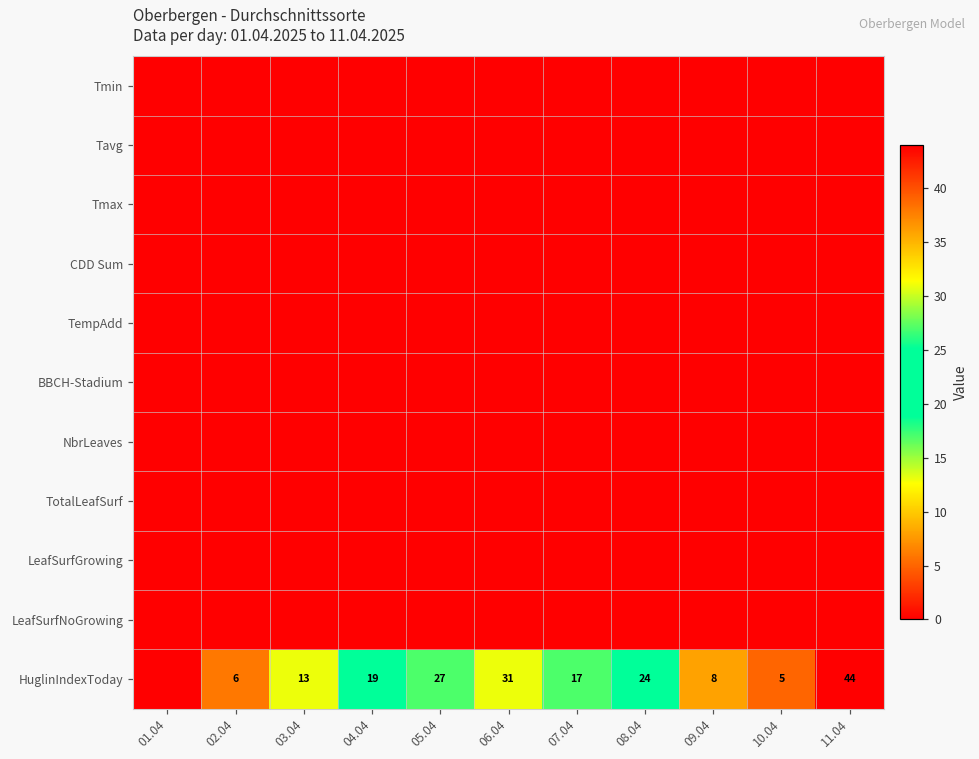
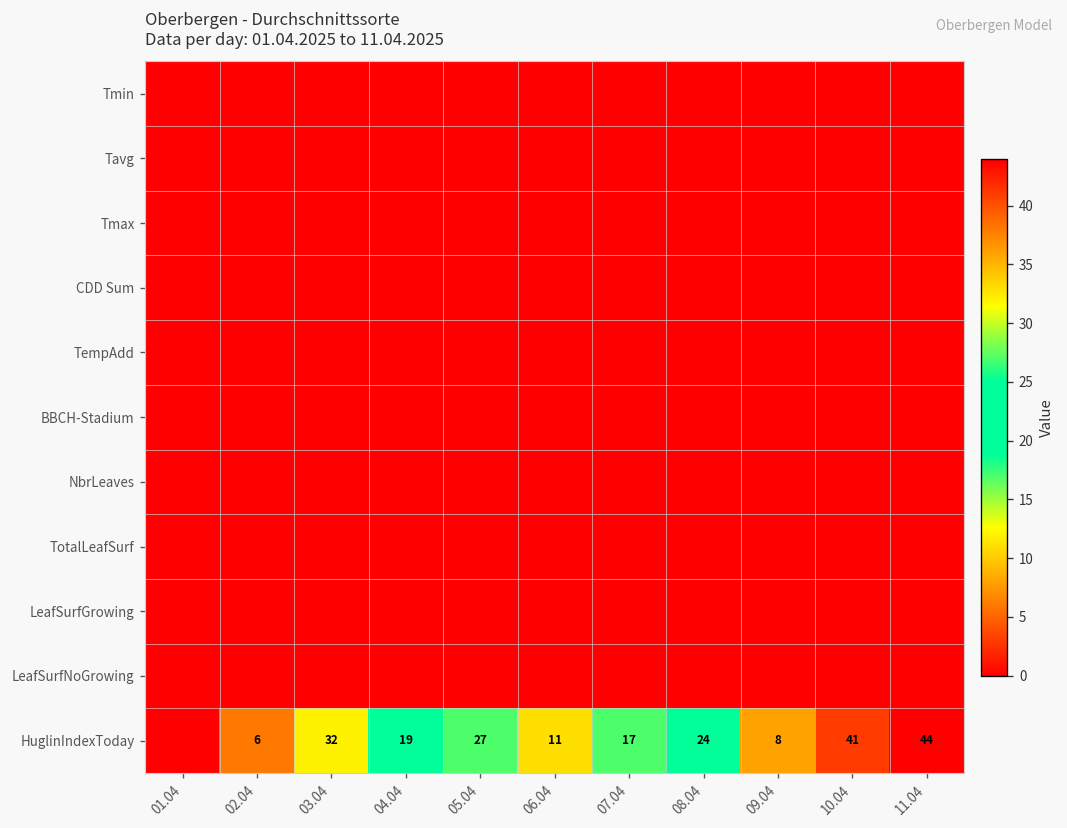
  {
    "HuglinIndexToday": {
      "02.04": 6,
-     "03.04": 13,
+     "03.04": 32,
      "04.04": 19,
      "05.04": 27,
-     "06.04": 31,
+     "06.04": 11,
      "07.04": 17,
      "08.04": 24,
      "09.04": 8,
-     "10.04": 5,
+     "10.04": 41,
      "11.04": 44
    }
  }
